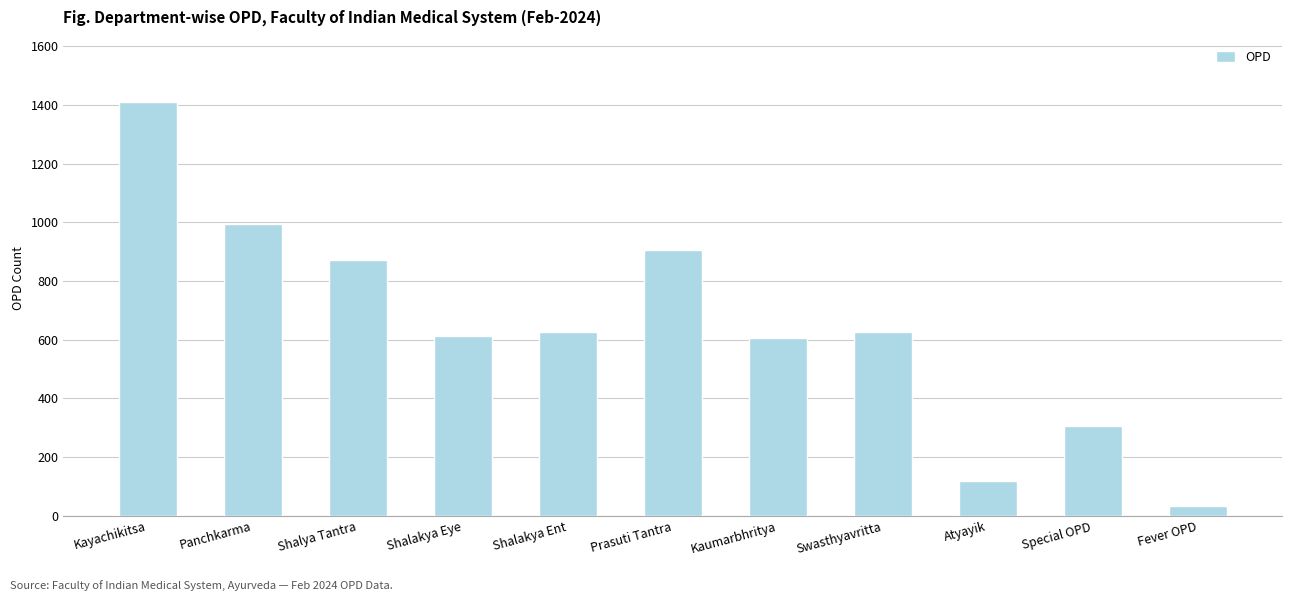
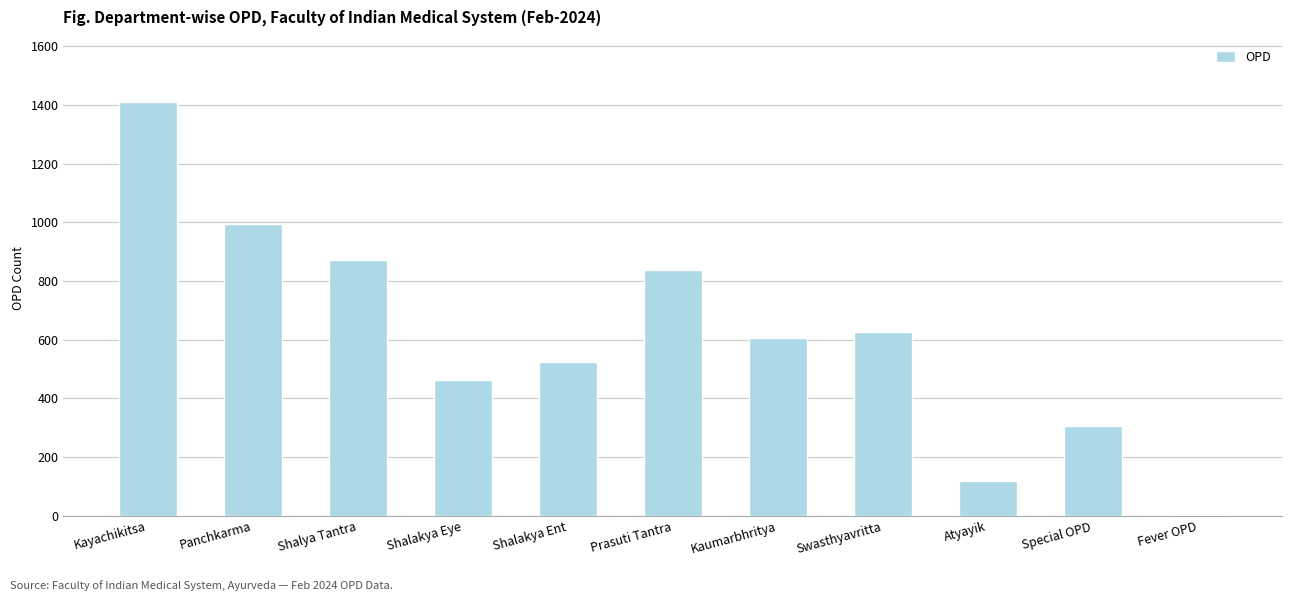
  {
    "Kayachikitsa": 1410,
    "Panchkarma": 1000,
    "Shalya Tantra": 870,
-   "Shalakya Eye": 610,
-   "Shalakya Ent": 630,
-   "Prasuti Tantra": 910,
+   "Shalakya Eye": 460,
+   "Shalakya Ent": 520,
+   "Prasuti Tantra": 840,
    "Kaumarbhritya": 610,
    "Swasthyavritta": 630,
    "Atyayik": 120,
    "Special OPD": 310,
-   "Fever OPD": 30
+   "Fever OPD": 0
  }
